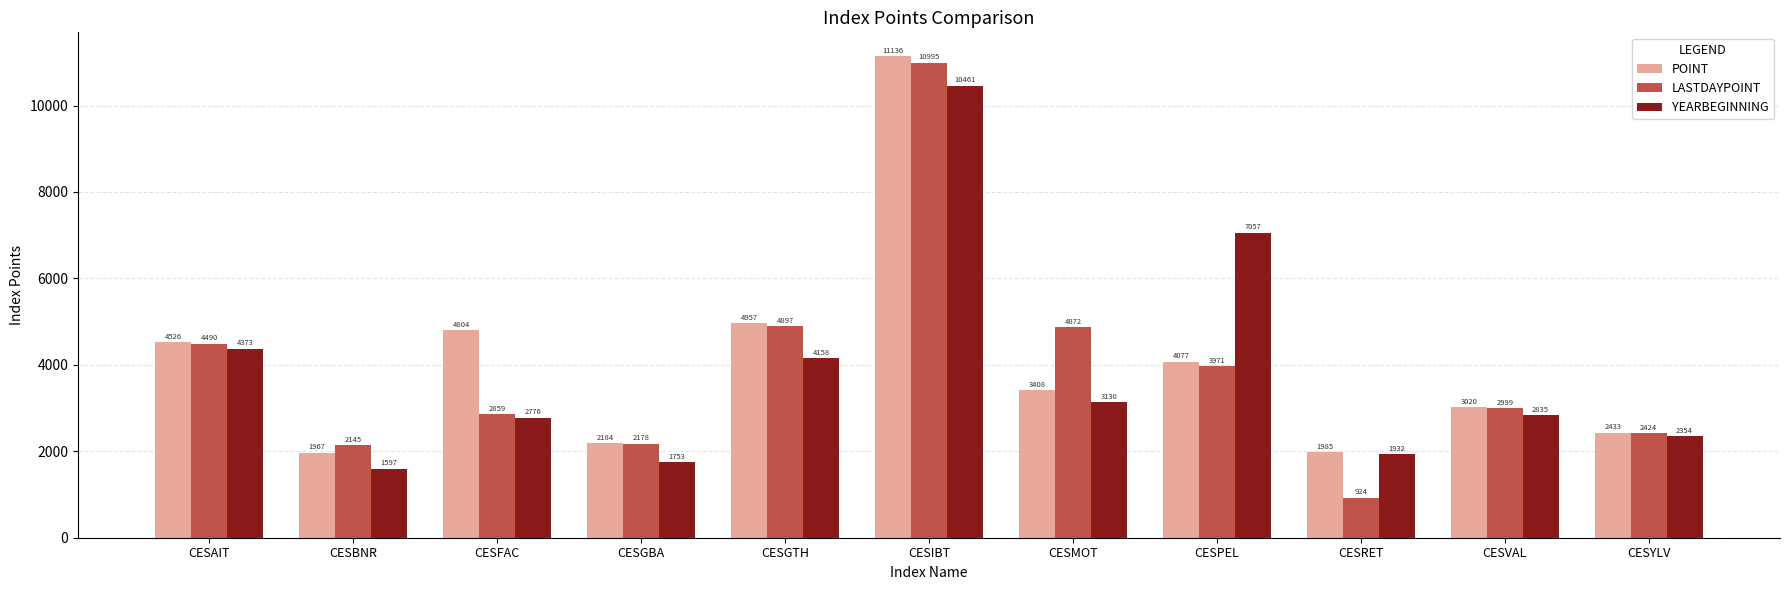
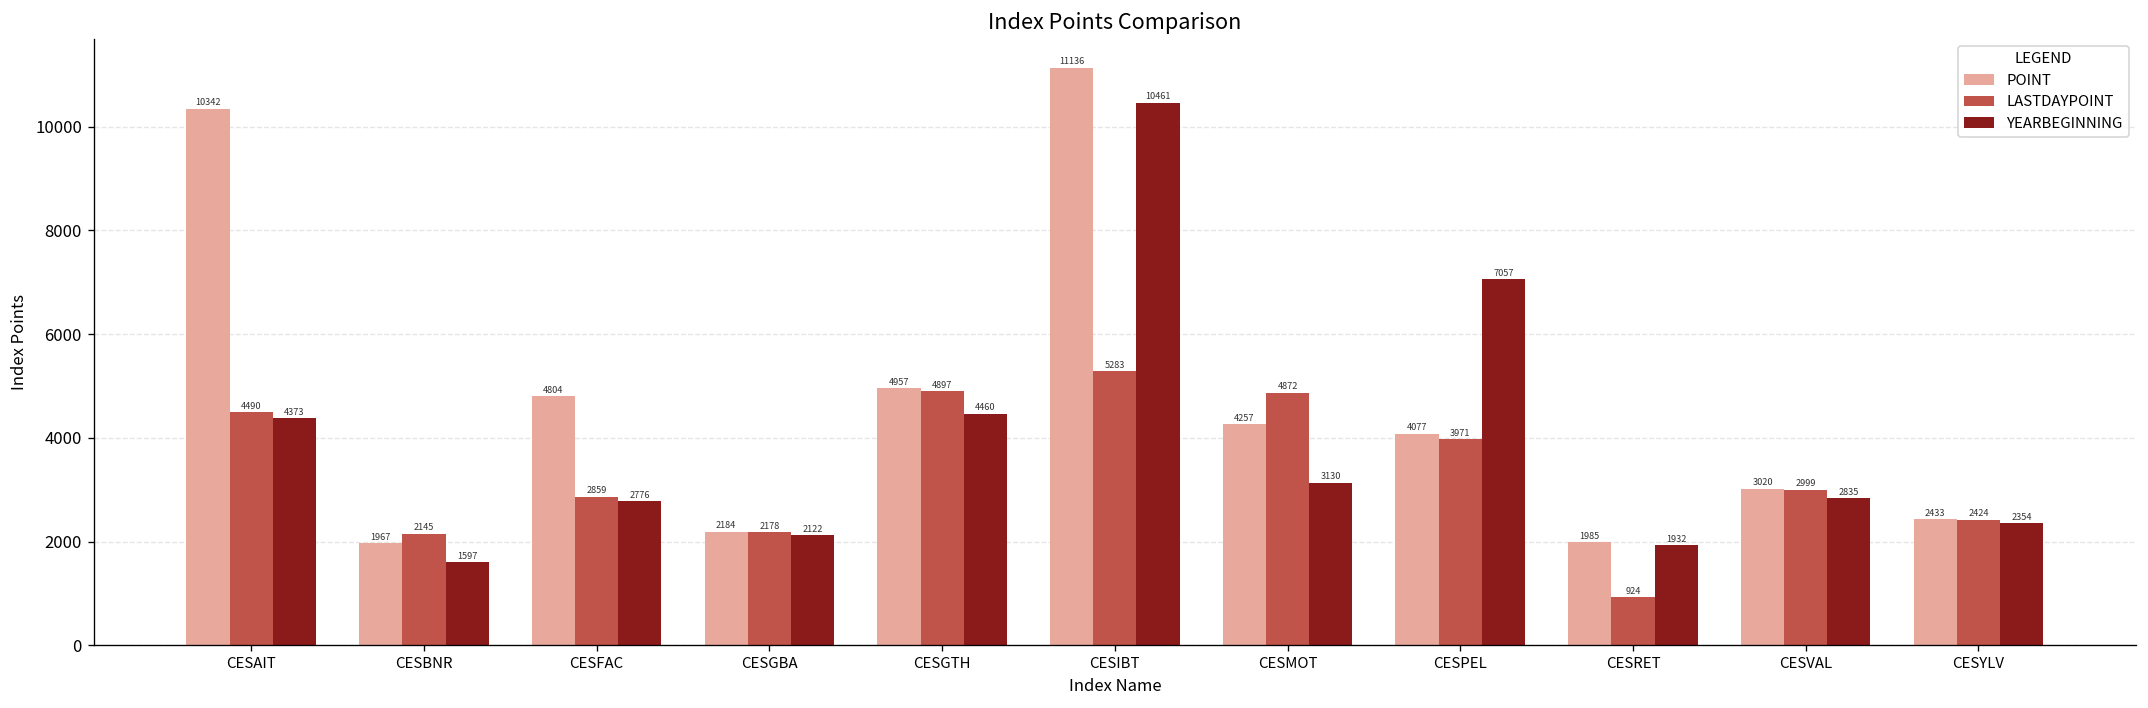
  {
    "POINT": {
-     "CESAIT": 4526,
+     "CESAIT": 10342,
      "CESBNR": 1967,
      "CESFAC": 4804,
      "CESGBA": 2184,
      "CESGTH": 4957,
      "CESIBT": 11136,
-     "CESMOT": 3408,
+     "CESMOT": 4257,
      "CESPEL": 4077,
      "CESRET": 1985,
      "CESVAL": 3020,
      "CESYLV": 2433
    },
    "LASTDAYPOINT": {
      "CESAIT": 4490,
      "CESBNR": 2145,
      "CESFAC": 2859,
      "CESGBA": 2178,
      "CESGTH": 4897,
-     "CESIBT": 10995,
+     "CESIBT": 5283,
      "CESMOT": 4872,
      "CESPEL": 3971,
      "CESRET": 924,
      "CESVAL": 2999,
      "CESYLV": 2424
    },
    "YEARBEGINNING": {
      "CESAIT": 4373,
      "CESBNR": 1597,
      "CESFAC": 2776,
-     "CESGBA": 1753,
-     "CESGTH": 4158,
+     "CESGBA": 2122,
+     "CESGTH": 4460,
      "CESIBT": 10461,
      "CESMOT": 3130,
      "CESPEL": 7057,
      "CESRET": 1932,
      "CESVAL": 2835,
      "CESYLV": 2354
    }
  }
